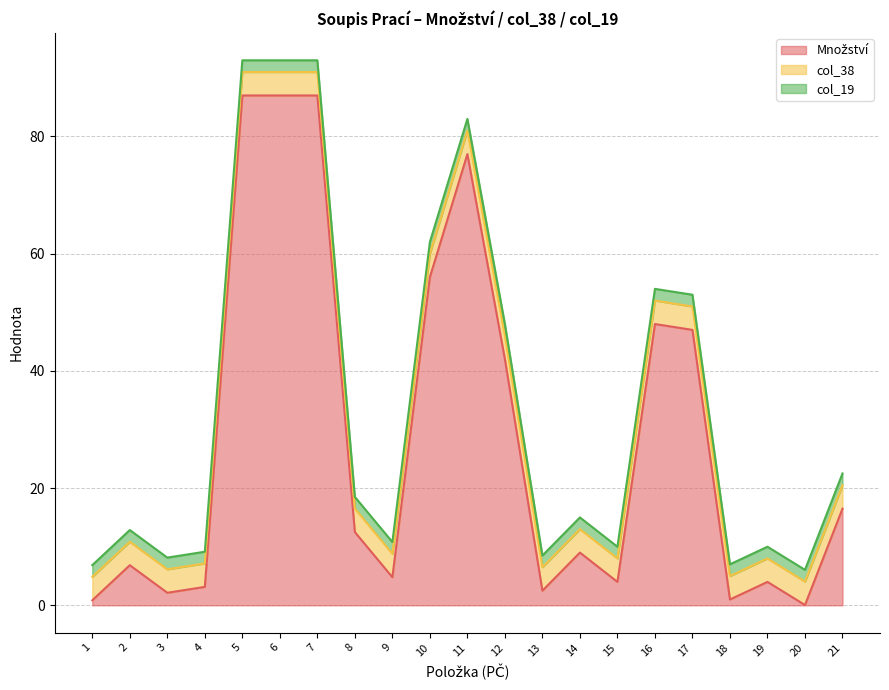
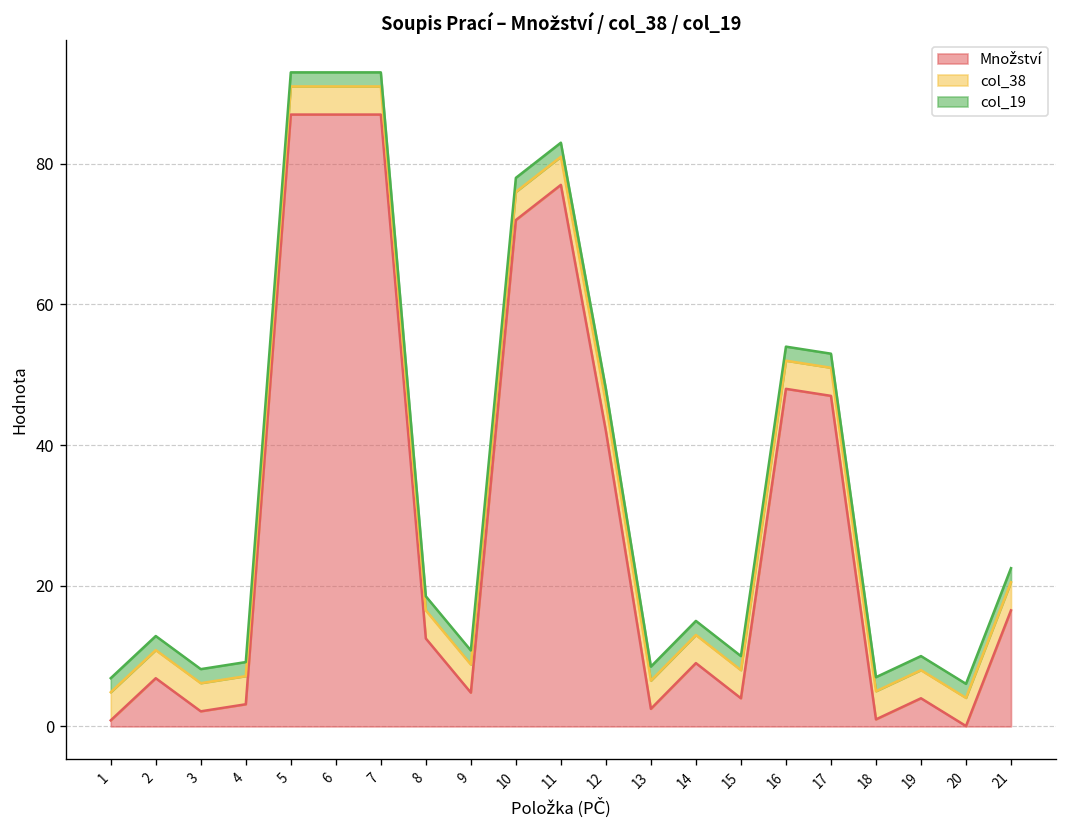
  {
    "Množství": {
      "1": 1,
      "2": 7,
      "3": 2,
      "4": 3,
      "5": 87,
      "6": 87,
      "7": 87,
      "8": 13,
      "9": 5,
-     "10": 56,
+     "10": 72,
      "11": 77,
      "12": 42,
      "13": 3,
      "14": 9,
      "15": 4,
      "16": 48,
      "17": 47,
      "18": 1,
      "19": 4,
      "20": 0,
      "21": 17
    },
    "col_38": {
      "1": 4,
      "2": 4,
      "3": 4,
      "4": 4,
      "5": 4,
      "6": 4,
      "7": 4,
      "8": 4,
      "9": 4,
      "10": 4,
      "11": 4,
      "12": 4,
      "13": 4,
      "14": 4,
      "15": 4,
      "16": 4,
      "17": 4,
      "18": 4,
      "19": 4,
      "20": 4,
      "21": 4
    },
    "col_19": {
      "1": 2,
      "2": 2,
      "3": 2,
      "4": 2,
      "5": 2,
      "6": 2,
      "7": 2,
      "8": 2,
      "9": 2,
      "10": 2,
      "11": 2,
      "12": 2,
      "13": 2,
      "14": 2,
      "15": 2,
      "16": 2,
      "17": 2,
      "18": 2,
      "19": 2,
      "20": 2,
      "21": 2
    }
  }
